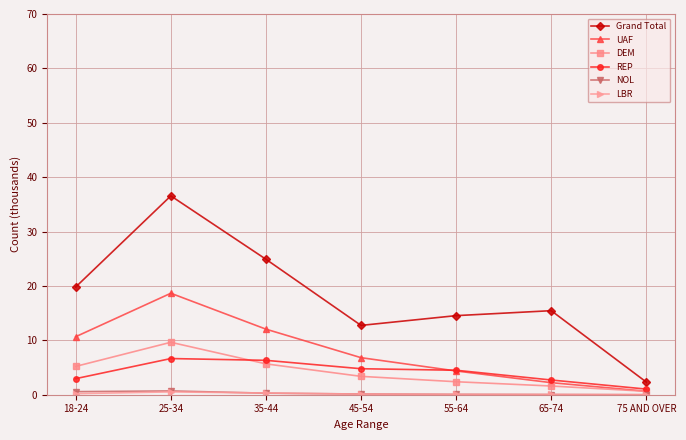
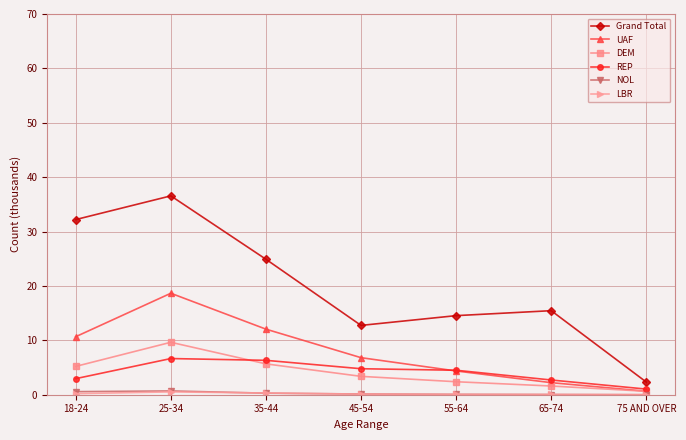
  {
    "Grand Total": {
-     "18-24": 20,
+     "18-24": 32,
      "25-34": 37,
      "35-44": 25,
      "45-54": 13,
      "55-64": 15,
      "65-74": 15,
      "75 AND OVER": 2
    }
  }
